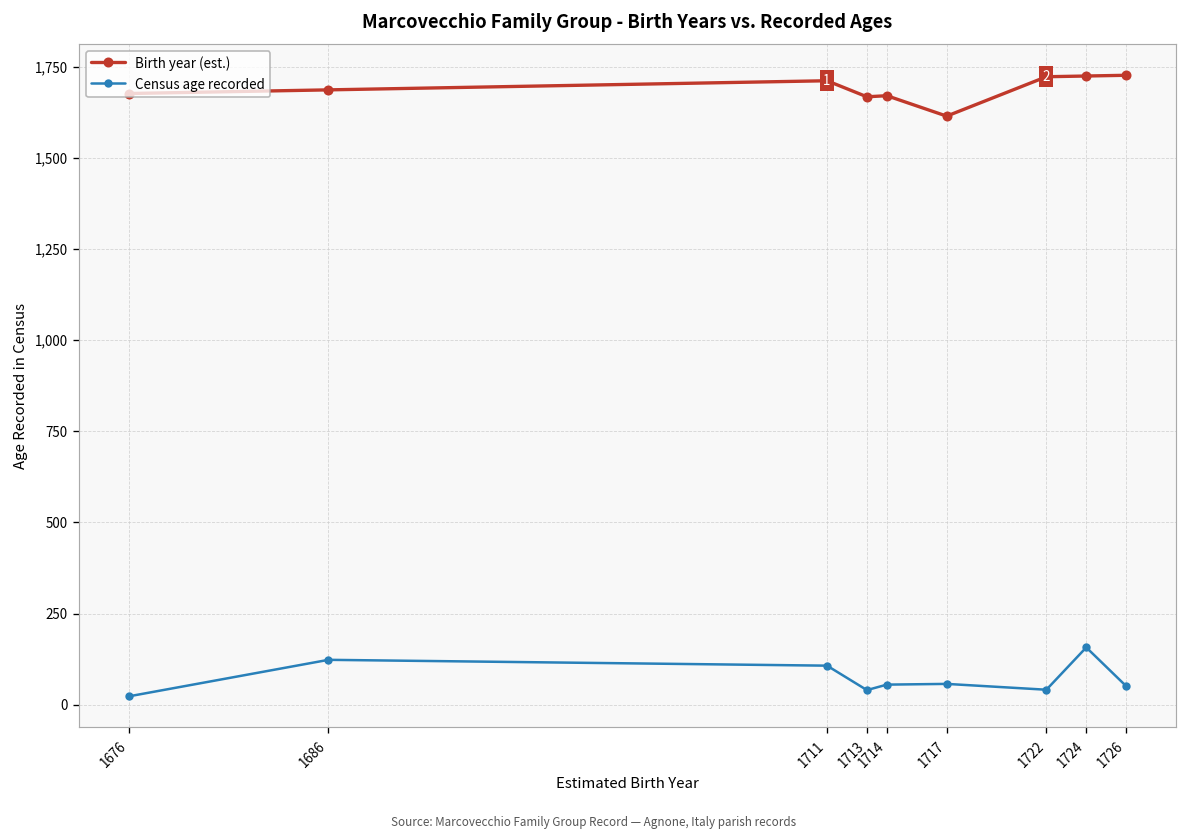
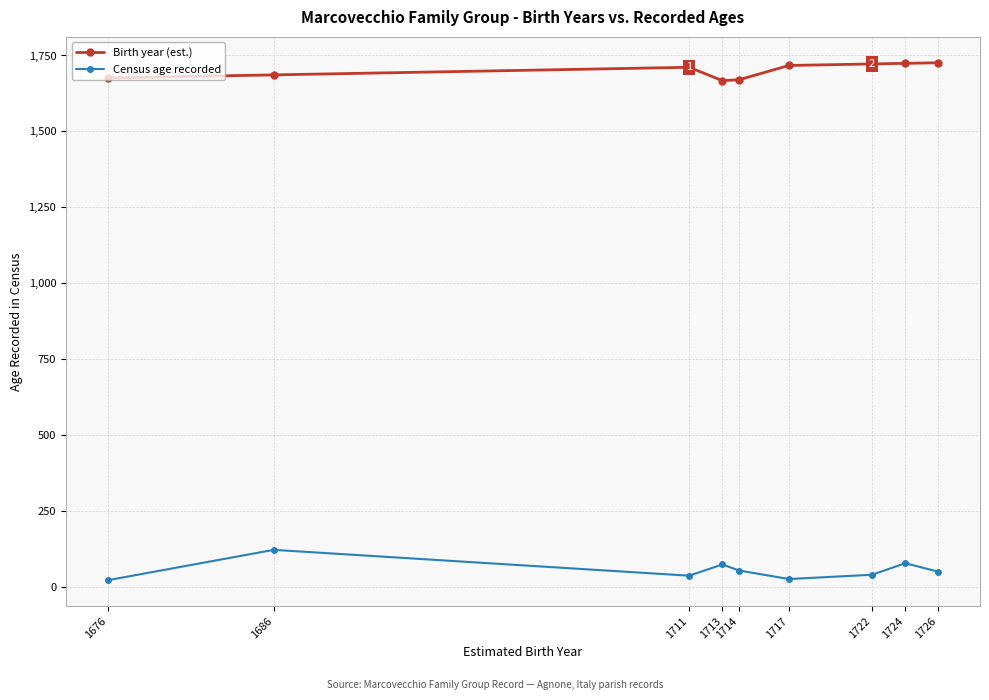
  {
    "Birth year (est.)": {
      "1686": "1,690",
      "1713": "1,670",
      "1714": "1,670",
-     "1717": "1,610",
+     "1717": "1,720",
      "1724": "1,720",
      "1726": "1,730"
    },
    "Census age recorded": {
      "1676": "20",
      "1686": "120",
-     "1711": "110",
-     "1713": "40",
+     "1711": "40",
+     "1713": "80",
      "1714": "60",
-     "1717": "60",
+     "1717": "30",
      "1722": "40",
-     "1724": "160",
+     "1724": "80",
      "1726": "50"
    }
  }
